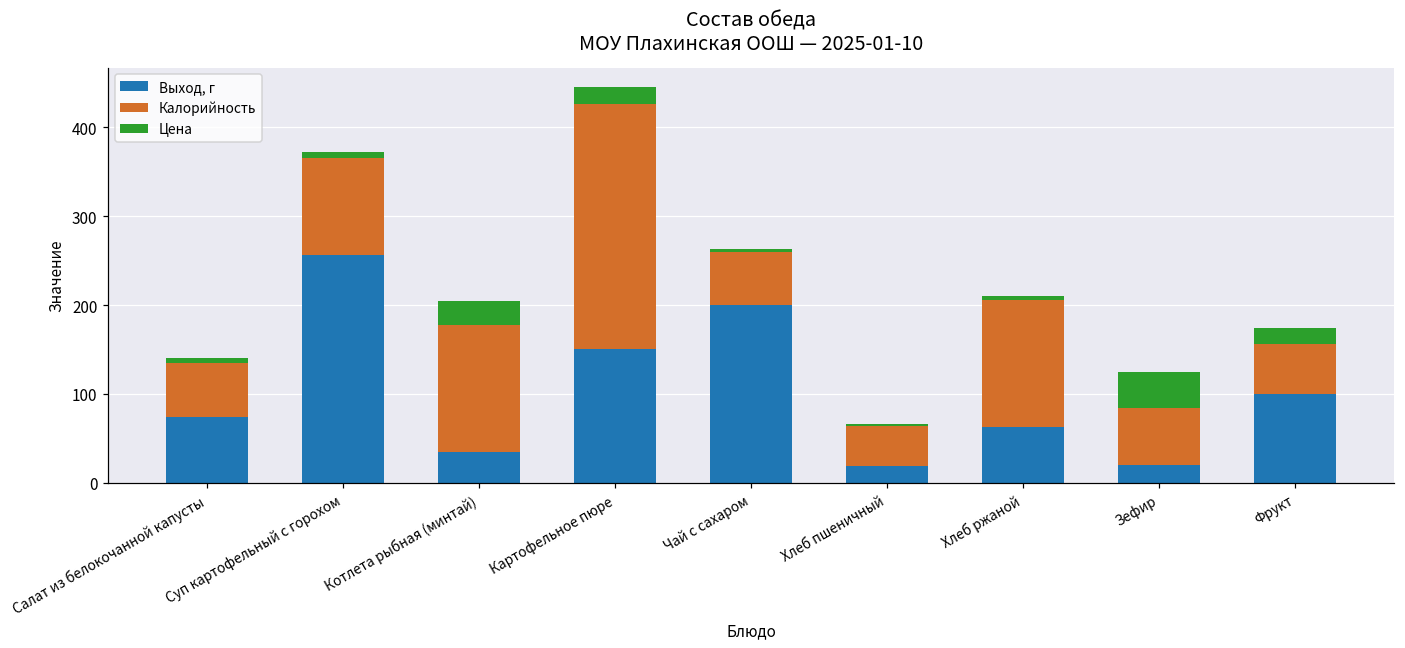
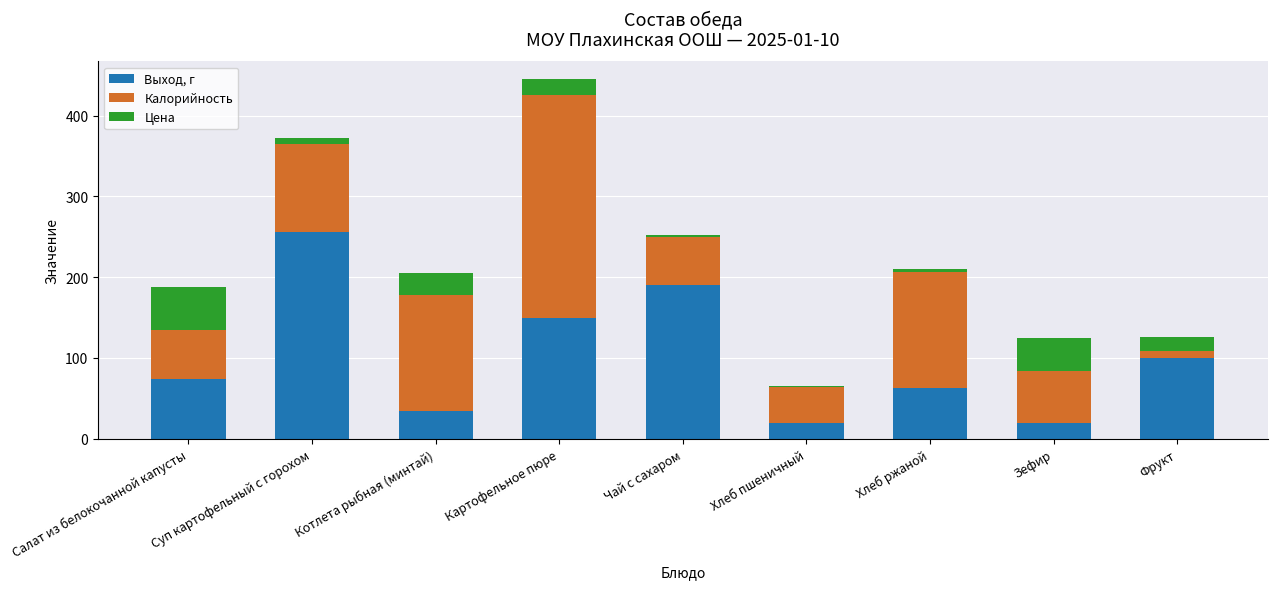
  {
    "Выход, г": {
      "Салат из белокочанной капусты": 70,
      "Суп картофельный с горохом": 260,
      "Котлета рыбная (минтай)": 40,
      "Картофельное пюре": 150,
-     "Чай с сахаром": 200,
+     "Чай с сахаром": 190,
      "Хлеб пшеничный": 20,
      "Хлеб ржаной": 60,
      "Зефир": 20,
      "Фрукт": 100
    },
    "Калорийность": {
      "Салат из белокочанной капусты": 60,
      "Суп картофельный с горохом": 110,
      "Котлета рыбная (минтай)": 140,
      "Картофельное пюре": 280,
      "Чай с сахаром": 60,
      "Хлеб пшеничный": 40,
      "Хлеб ржаной": 140,
      "Зефир": 60,
-     "Фрукт": 60
+     "Фрукт": 10
    },
    "Цена": {
-     "Салат из белокочанной капусты": 10,
+     "Салат из белокочанной капусты": 50,
      "Суп картофельный с горохом": 10,
      "Котлета рыбная (минтай)": 30,
      "Картофельное пюре": 20,
      "Хлеб ржаной": 0,
      "Зефир": 40,
      "Фрукт": 20
    }
  }
